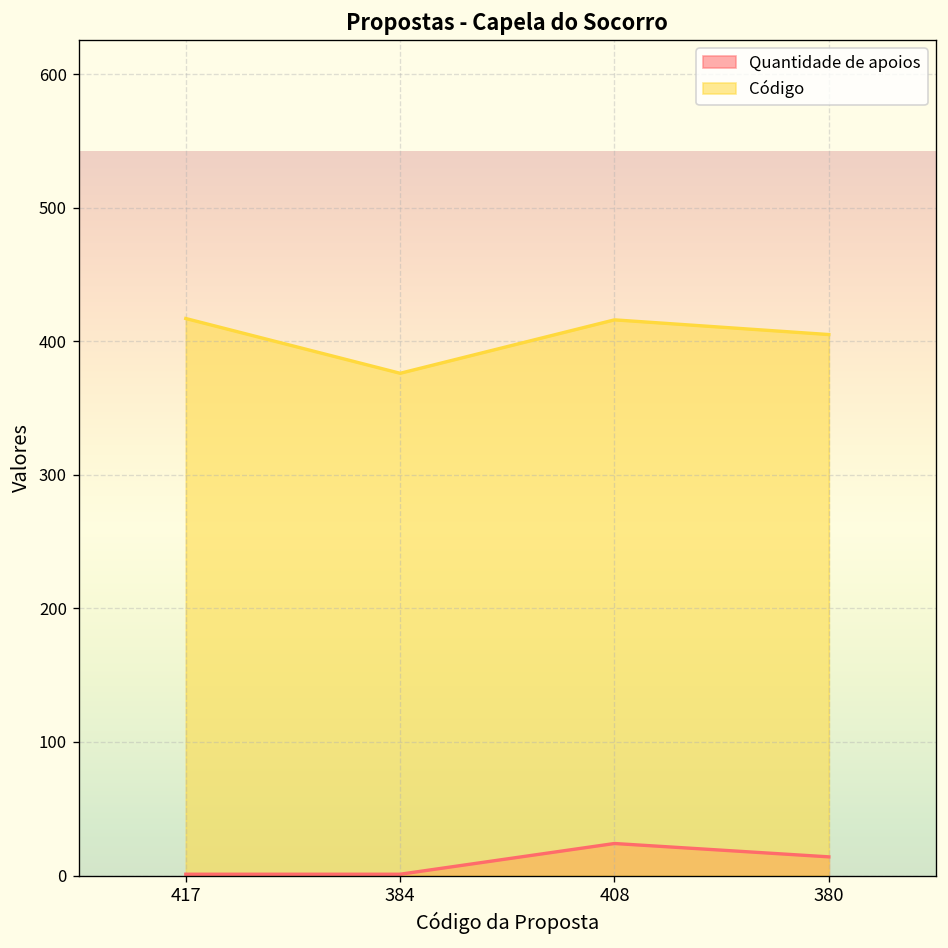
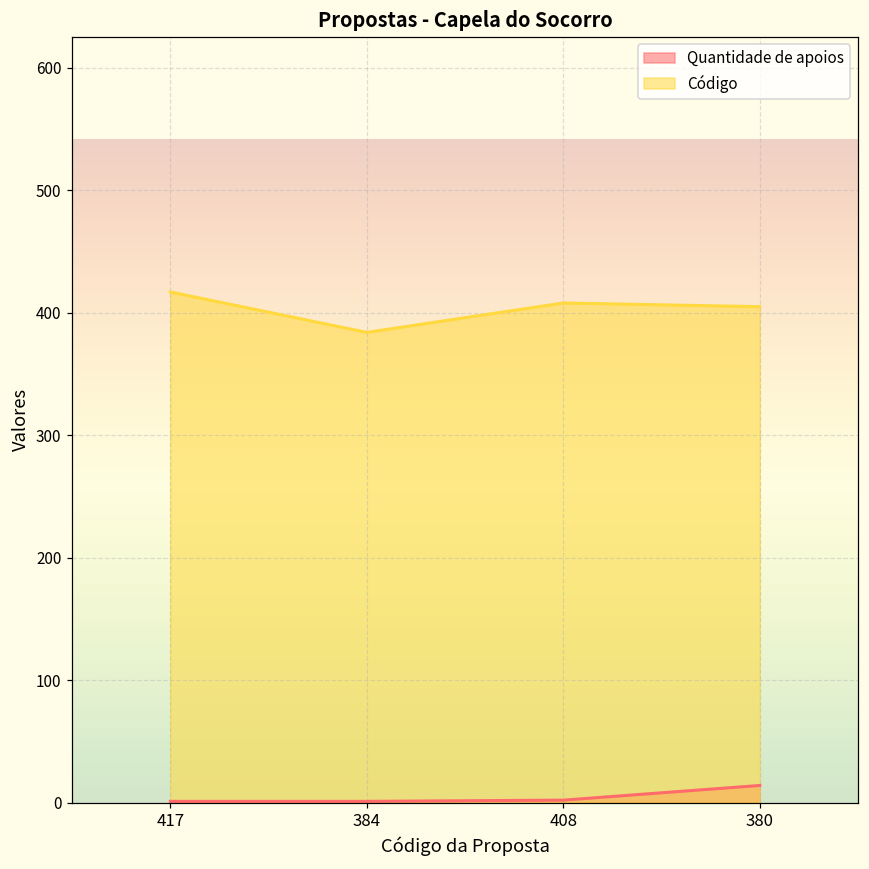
  {
    "Quantidade de apoios": {
      "417": 1,
      "384": 1,
-     "408": 24,
+     "408": 2,
      "380": 14
    },
    "Código": {
      "417": 417,
-     "384": 376,
-     "408": 416,
+     "384": 384,
+     "408": 408,
      "380": 405
    }
  }
